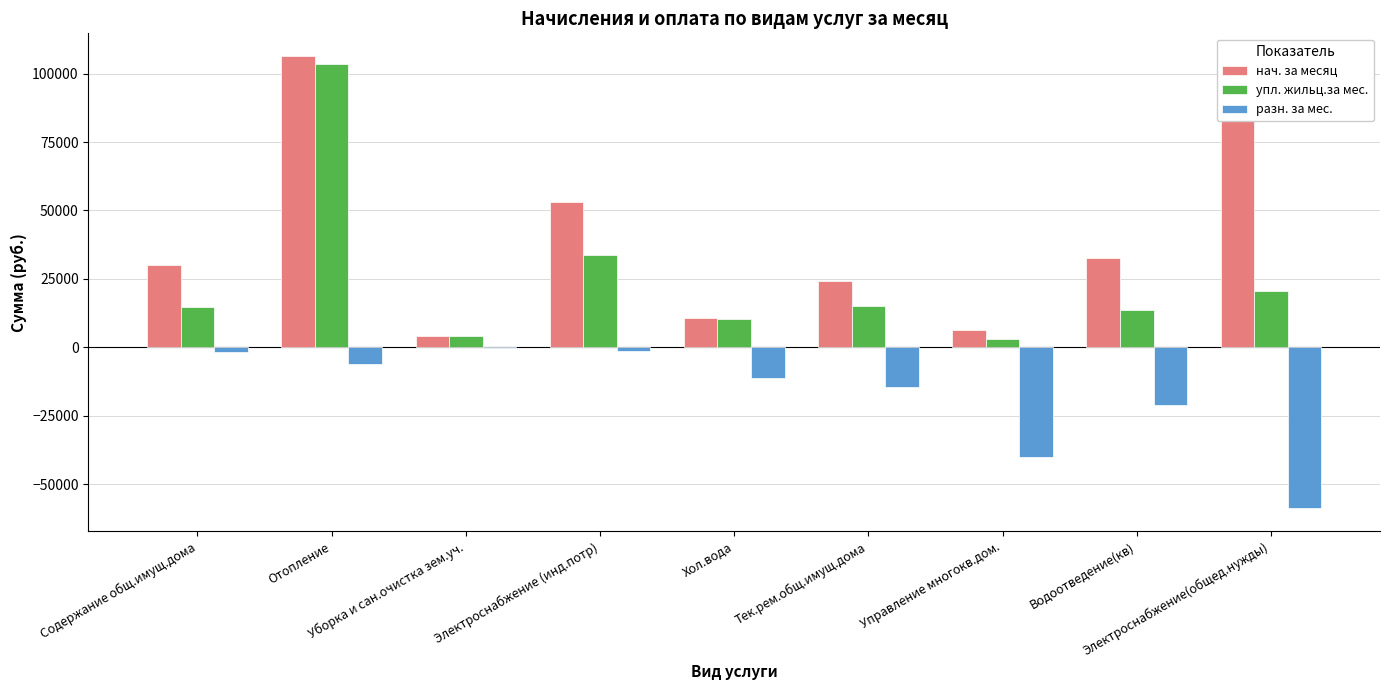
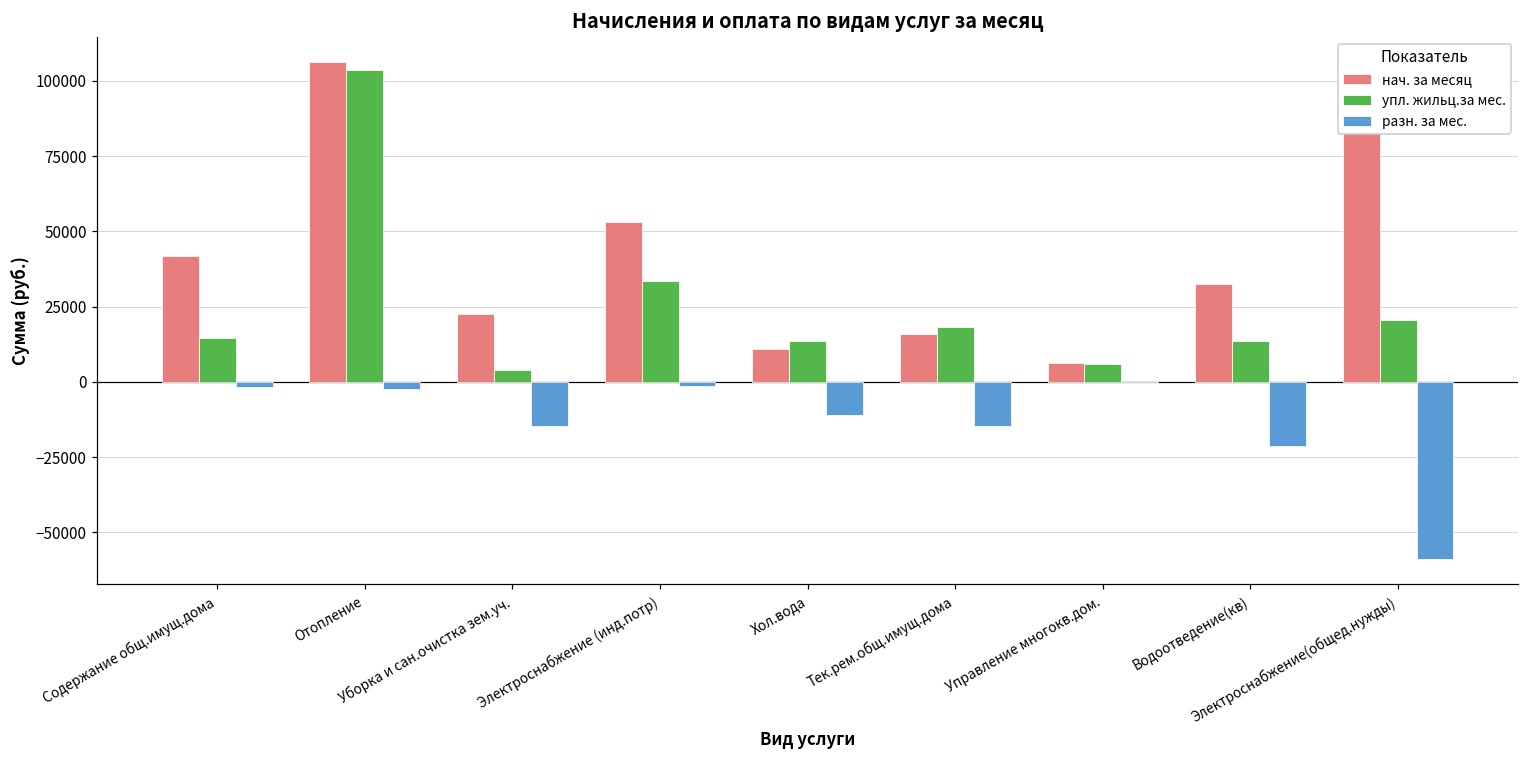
  {
    "нач. за месяц": {
-     "Содержание общ.имущ.дома": 30000,
+     "Содержание общ.имущ.дома": 42000,
      "Отопление": 106000,
-     "Уборка и сан.очистка зем.уч.": 4000,
+     "Уборка и сан.очистка зем.уч.": 23000,
      "Электроснабжение (инд.потр)": 53000,
      "Хол.вода": 11000,
-     "Тек.рем.общ.имущ.дома": 24000,
+     "Тек.рем.общ.имущ.дома": 16000,
      "Управление многокв.дом.": 6000,
      "Водоотведение(кв)": 33000
    },
    "упл. жильц.за мес.": {
      "Содержание общ.имущ.дома": 15000,
      "Отопление": 104000,
      "Уборка и сан.очистка зем.уч.": 4000,
      "Электроснабжение (инд.потр)": 34000,
-     "Хол.вода": 10000,
-     "Тек.рем.общ.имущ.дома": 15000,
-     "Управление многокв.дом.": 3000,
+     "Хол.вода": 14000,
+     "Тек.рем.общ.имущ.дома": 18000,
+     "Управление многокв.дом.": 6000,
      "Водоотведение(кв)": 14000,
      "Электроснабжение(общед.нужды)": 20000
    },
    "разн. за мес.": {
      "Содержание общ.имущ.дома": -2000,
-     "Отопление": -6000,
-     "Уборка и сан.очистка зем.уч.": 0,
+     "Отопление": -2000,
+     "Уборка и сан.очистка зем.уч.": -15000,
      "Электроснабжение (инд.потр)": -1000,
      "Хол.вода": -11000,
      "Тек.рем.общ.имущ.дома": -15000,
-     "Управление многокв.дом.": -40000,
+     "Управление многокв.дом.": 0,
      "Водоотведение(кв)": -21000,
      "Электроснабжение(общед.нужды)": -59000
    }
  }
